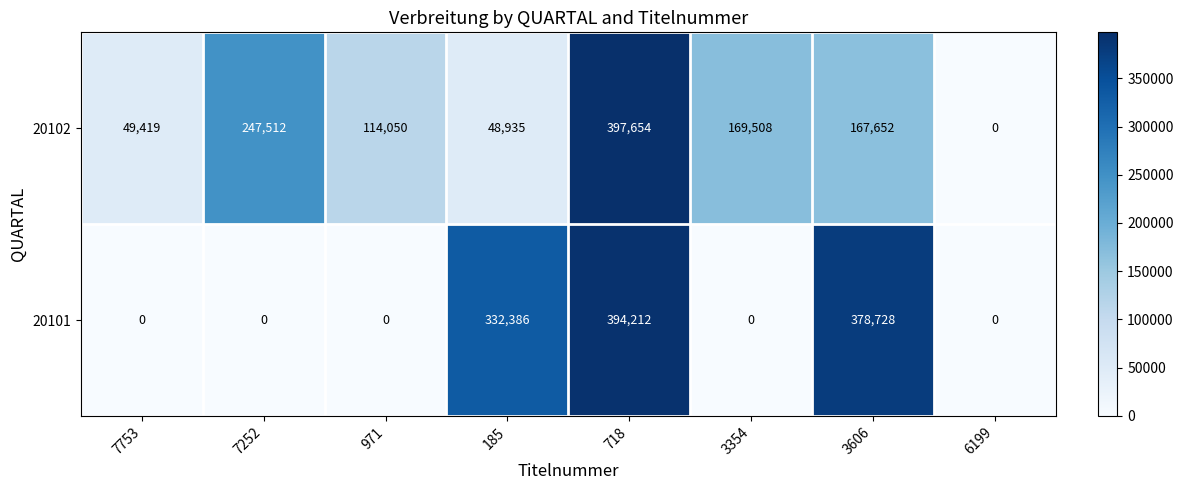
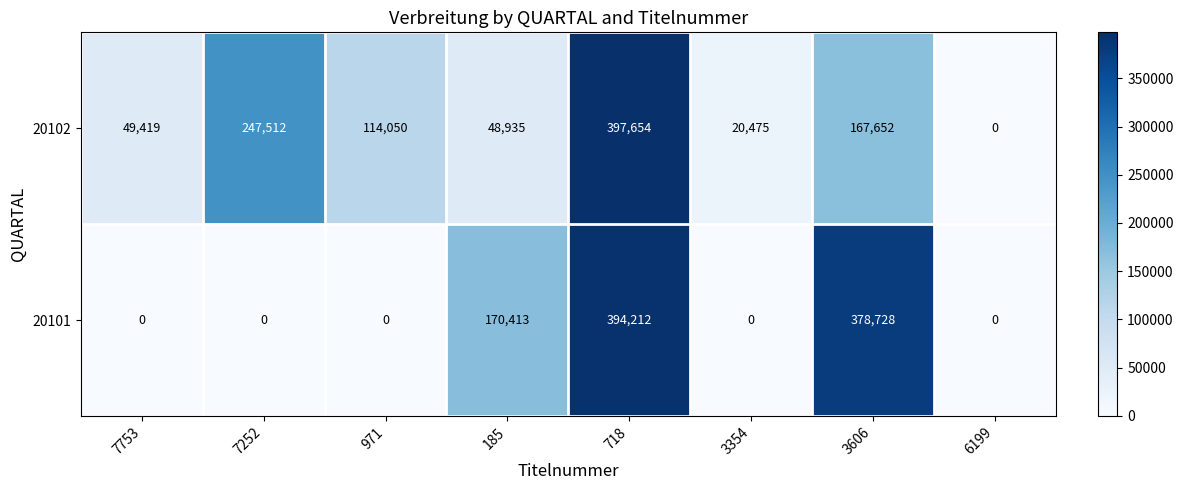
  {
    "20102": {
      "7753": "49,419",
      "7252": "247,512",
      "971": "114,050",
      "185": "48,935",
      "718": "397,654",
-     "3354": "169,508",
+     "3354": "20,475",
      "3606": "167,652",
      "6199": "0"
    },
    "20101": {
      "7753": "0",
      "7252": "0",
      "971": "0",
-     "185": "332,386",
+     "185": "170,413",
      "718": "394,212",
      "3354": "0",
      "3606": "378,728",
      "6199": "0"
    }
  }
